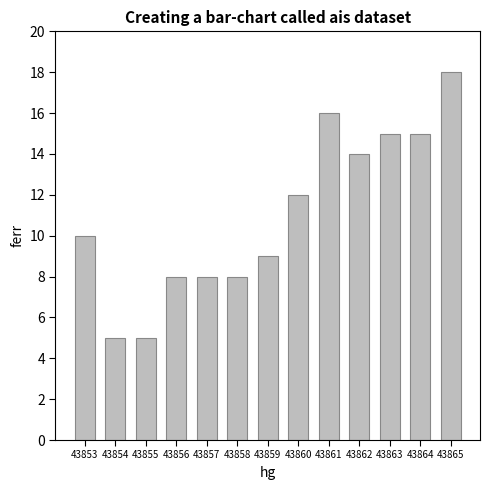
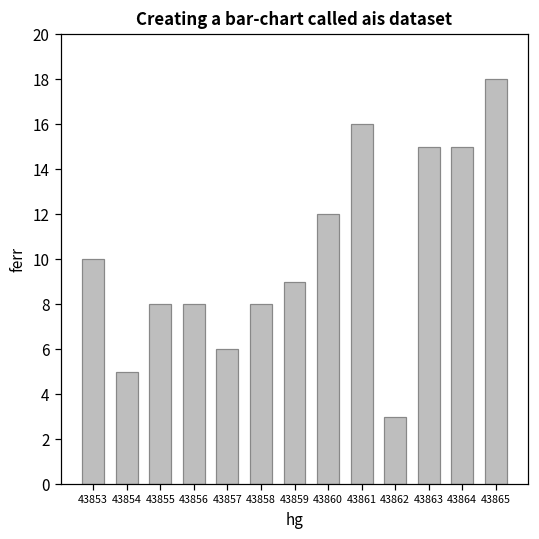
  {
    "43853": 10,
    "43854": 5,
-   "43855": 5,
+   "43855": 8,
    "43856": 8,
-   "43857": 8,
+   "43857": 6,
    "43858": 8,
    "43859": 9,
    "43860": 12,
    "43861": 16,
-   "43862": 14,
+   "43862": 3,
    "43863": 15,
    "43864": 15,
    "43865": 18
  }
